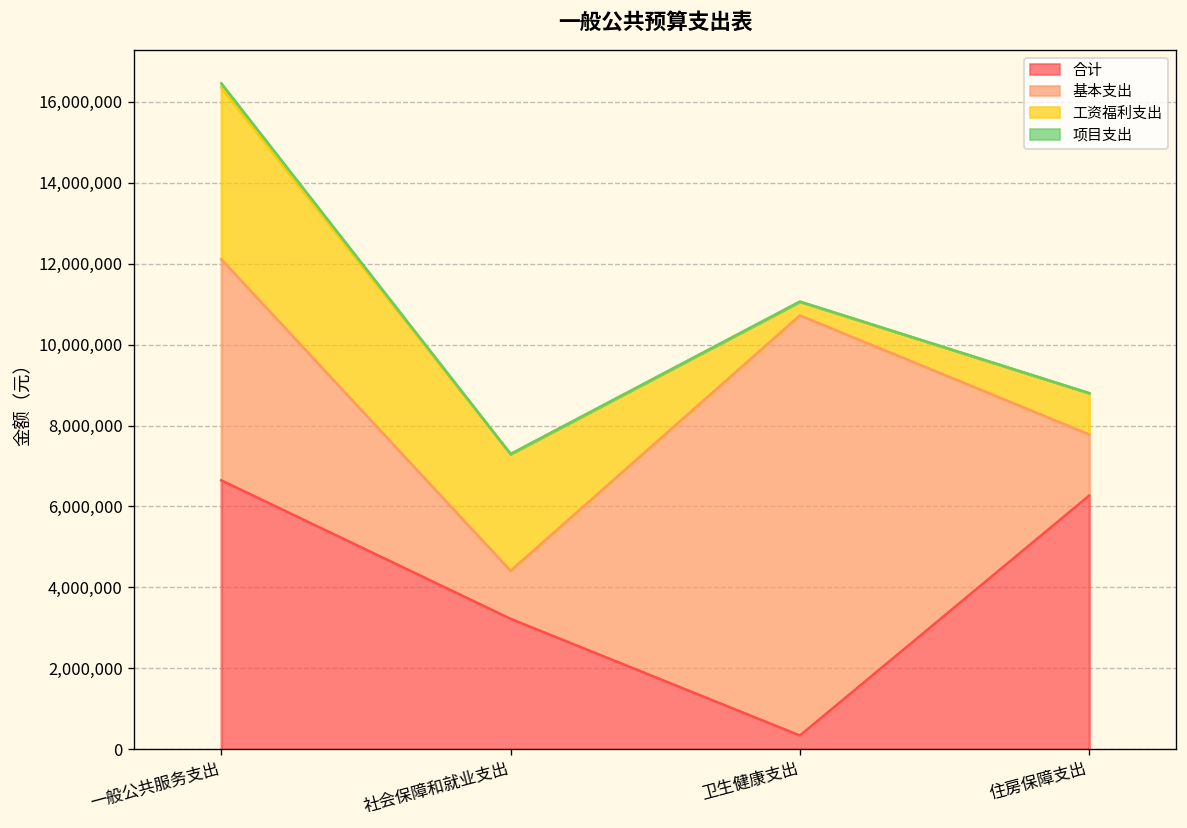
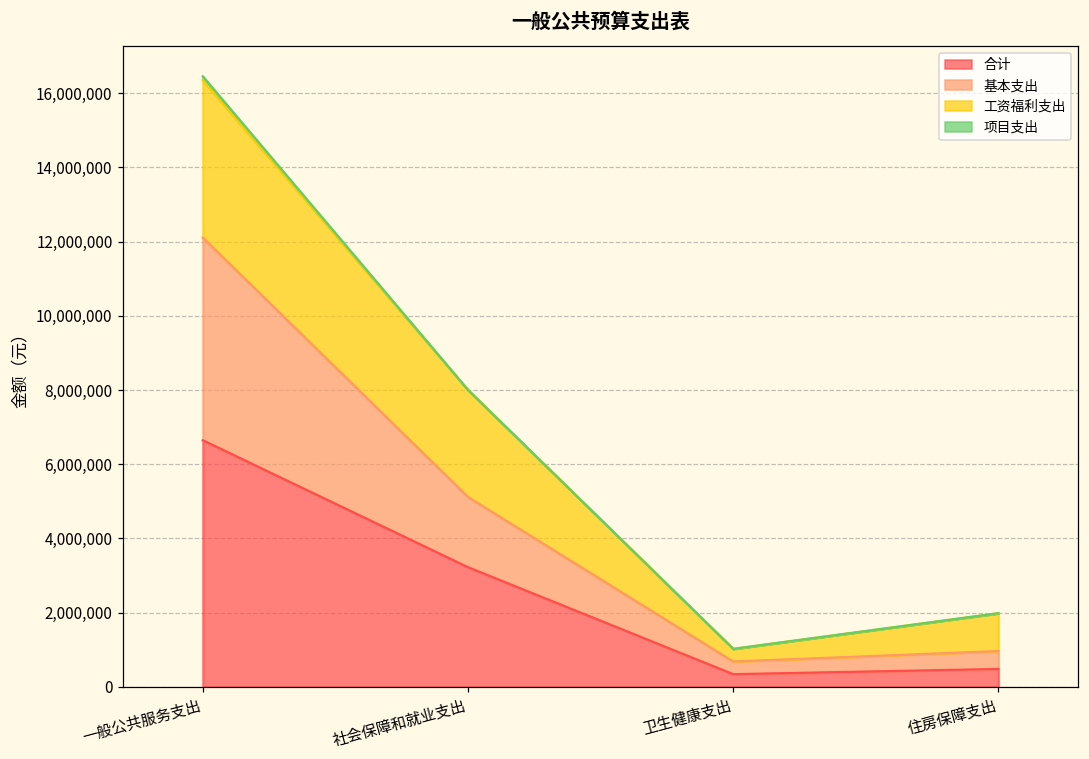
  {
    "合计": {
      "一般公共服务支出": "6,600,000",
      "社会保障和就业支出": "3,200,000",
      "卫生健康支出": "300,000",
-     "住房保障支出": "6,300,000"
+     "住房保障支出": "500,000"
    },
    "基本支出": {
      "一般公共服务支出": "5,500,000",
-     "社会保障和就业支出": "1,200,000",
-     "卫生健康支出": "10,400,000",
-     "住房保障支出": "1,500,000"
+     "社会保障和就业支出": "1,900,000",
+     "卫生健康支出": "300,000",
+     "住房保障支出": "500,000"
    },
    "工资福利支出": {
      "一般公共服务支出": "4,200,000"
    },
    "项目支出": {
      "一般公共服务支出": "100,000"
    }
  }
